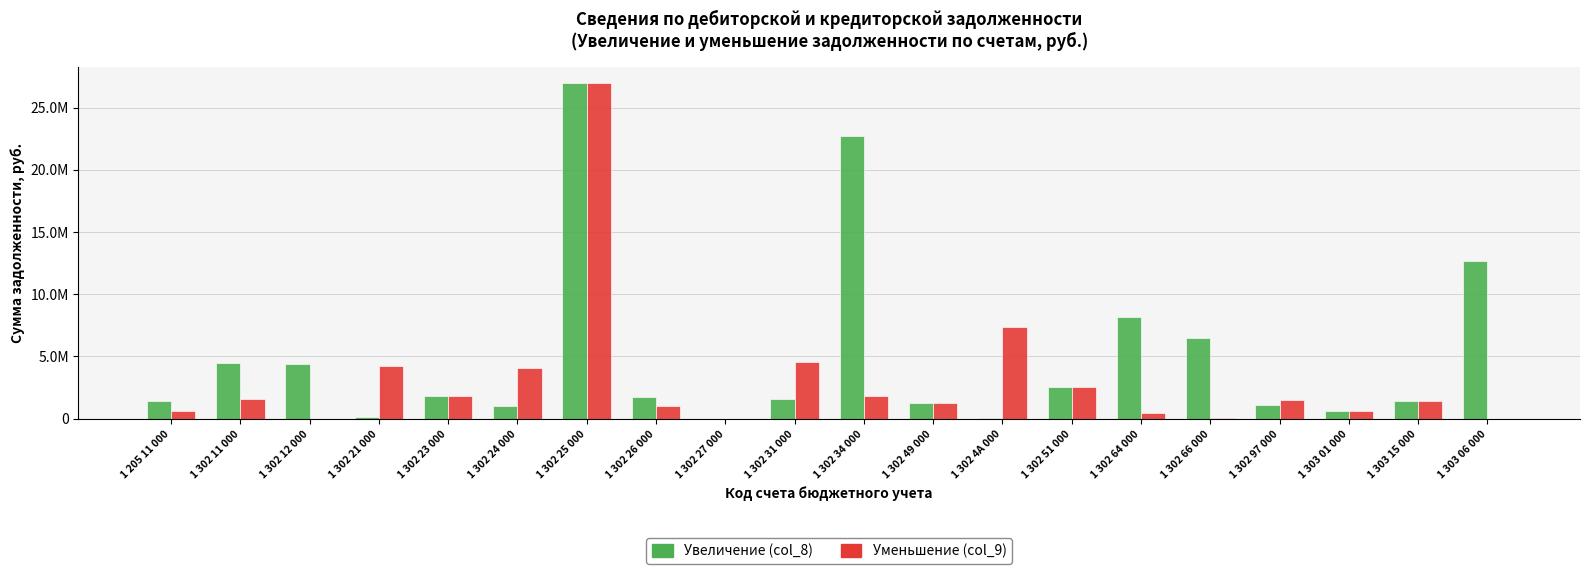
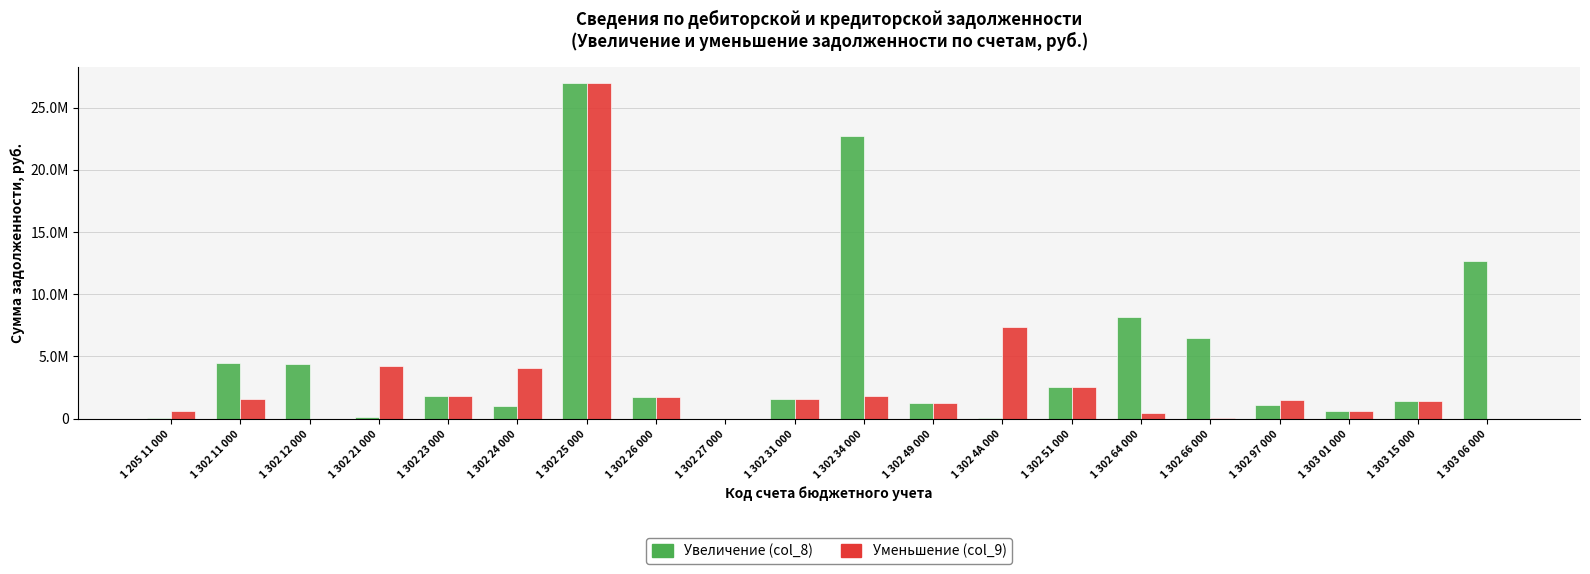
  {
    "Увеличение (col_8)": {
-     "1 205 11 000": 1400000,
+     "1 205 11 000": 100000,
      "1 302 11 000": 4500000,
      "1 302 12 000": 4400000,
      "1 302 23 000": 1900000,
      "1 302 24 000": 1000000,
      "1 302 25 000": 26900000,
      "1 302 26 000": 1700000,
      "1 302 31 000": 1600000,
      "1 302 34 000": 22700000,
      "1 302 49 000": 1300000,
      "1 302 51 000": 2500000,
      "1 302 64 000": 8100000,
      "1 302 66 000": 6500000,
      "1 302 97 000": 1100000,
      "1 303 01 000": 600000,
      "1 303 15 000": 1400000,
      "1 303 06 000": 12600000
    },
    "Уменьшение (col_9)": {
      "1 205 11 000": 600000,
      "1 302 11 000": 1600000,
      "1 302 12 000": 0,
      "1 302 21 000": 4200000,
      "1 302 23 000": 1800000,
      "1 302 24 000": 4100000,
      "1 302 25 000": 26900000,
-     "1 302 26 000": 1000000,
-     "1 302 31 000": 4600000,
+     "1 302 26 000": 1700000,
+     "1 302 31 000": 1600000,
      "1 302 34 000": 1800000,
      "1 302 49 000": 1300000,
      "1 302 4A 000": 7400000,
      "1 302 51 000": 2500000,
      "1 302 64 000": 400000,
      "1 302 97 000": 1500000,
      "1 303 01 000": 600000,
      "1 303 15 000": 1400000
    }
  }
